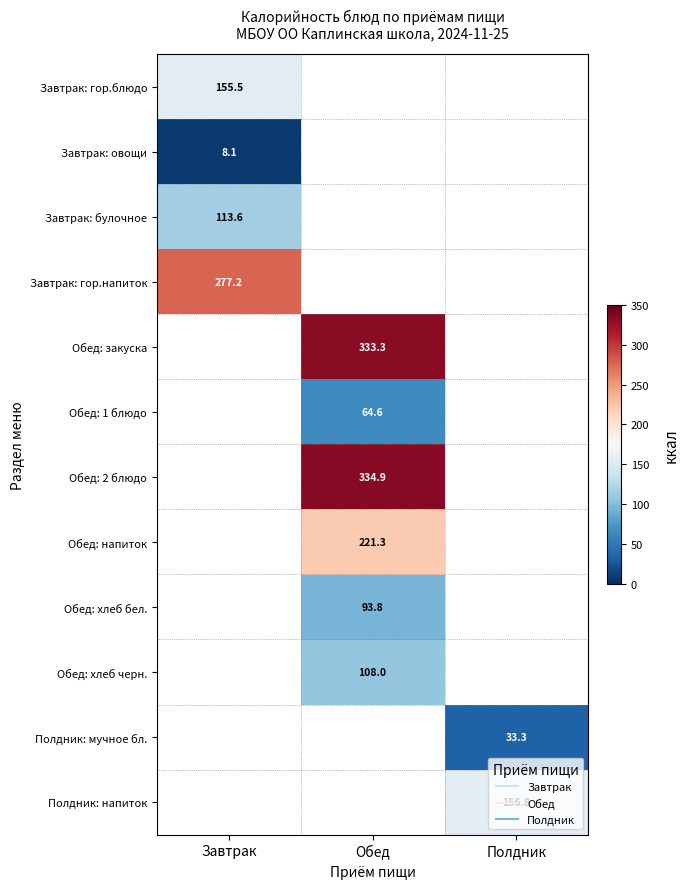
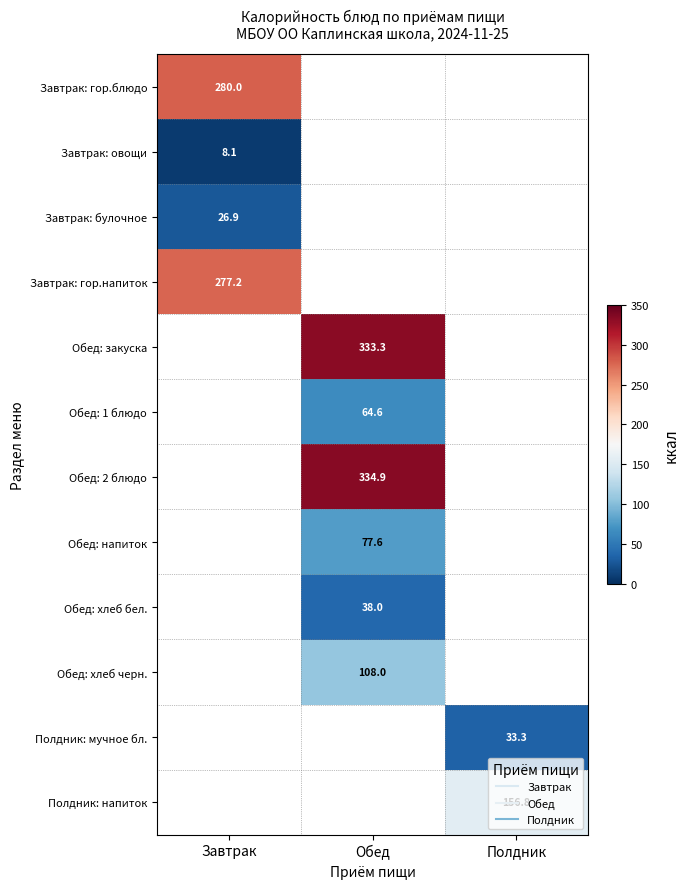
  {
    "Завтрак: гор.блюдо": {
-     "Завтрак": 155.5
+     "Завтрак": 280.0
    },
    "Завтрак: овощи": {
      "Завтрак": 8.1
    },
    "Завтрак: булочное": {
-     "Завтрак": 113.6
+     "Завтрак": 26.9
    },
    "Завтрак: гор.напиток": {
      "Завтрак": 277.2
    },
    "Обед: закуска": {
      "Обед": 333.3
    },
    "Обед: 1 блюдо": {
      "Обед": 64.6
    },
    "Обед: 2 блюдо": {
      "Обед": 334.9
    },
    "Обед: напиток": {
-     "Обед": 221.3
+     "Обед": 77.6
    },
    "Обед: хлеб бел.": {
-     "Обед": 93.8
+     "Обед": 38.0
    },
    "Обед: хлеб черн.": {
      "Обед": 108.0
    },
    "Полдник: мучное бл.": {
      "Полдник": 33.3
    }
  }
